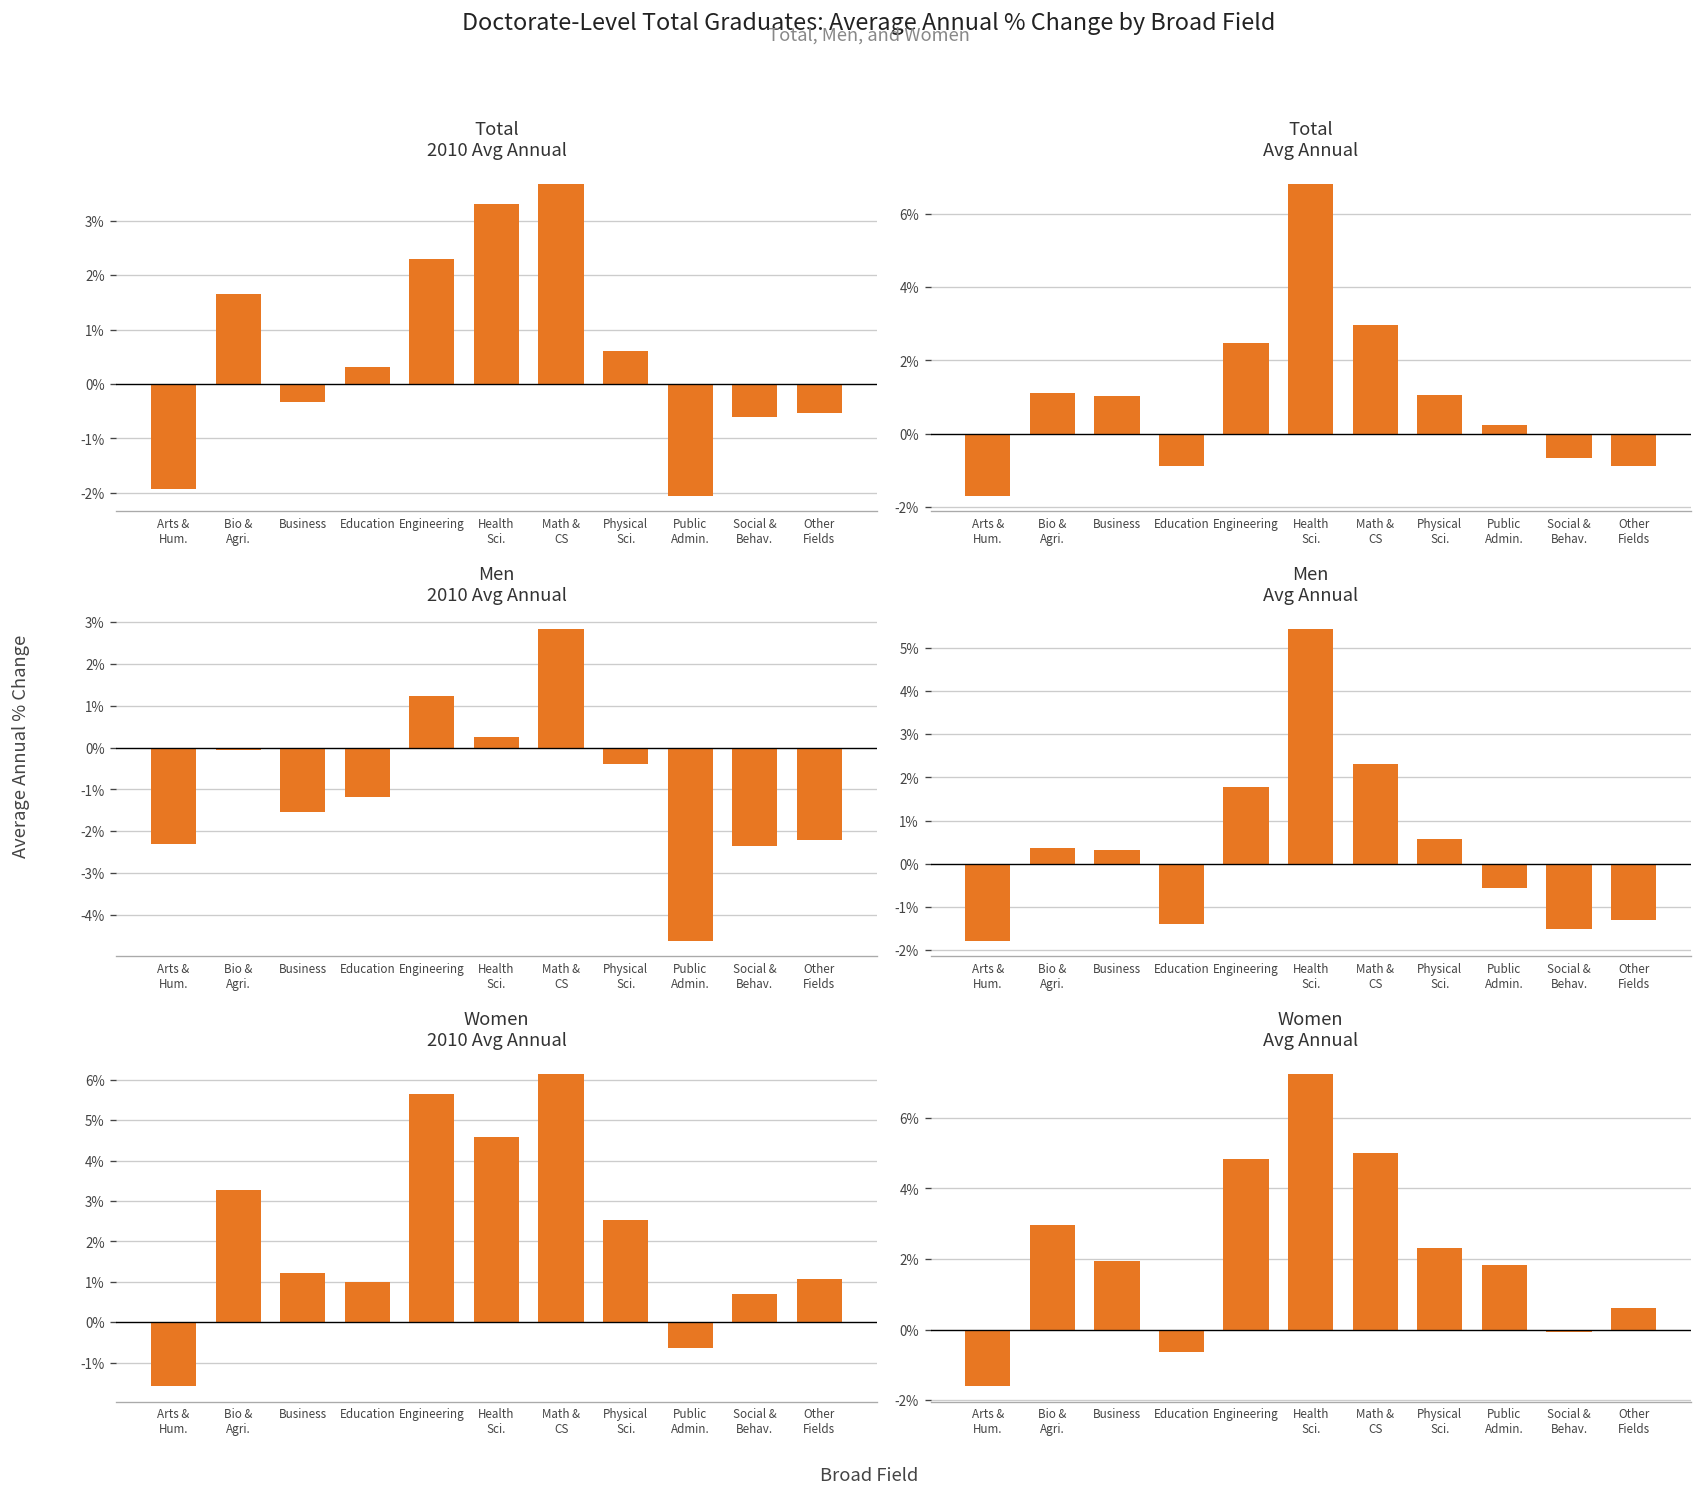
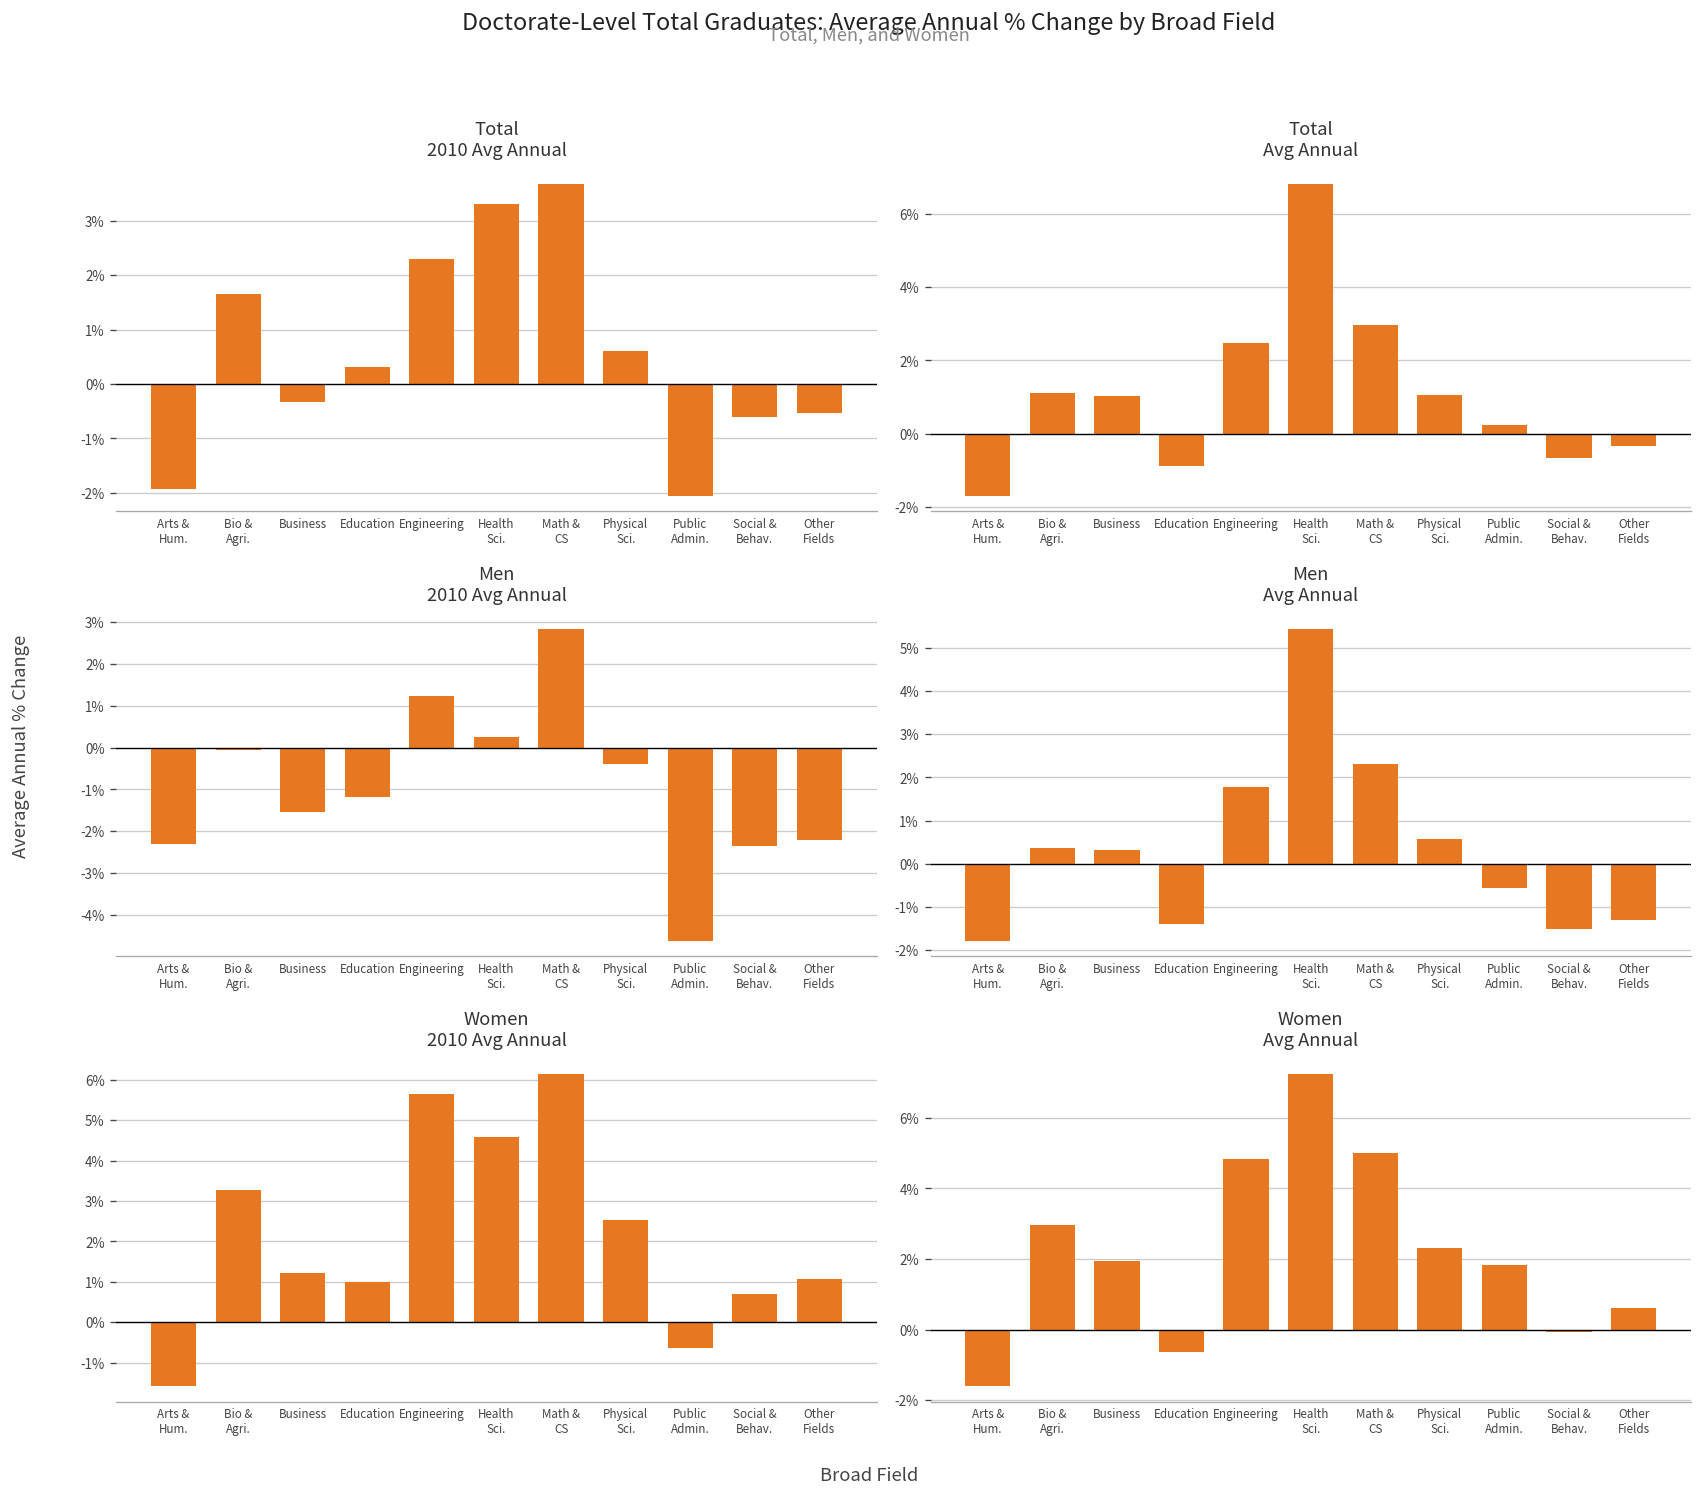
  {
    "Total 2010 Avg Annual": {
      "Arts & Hum.": "-1.9%",
      "Bio & Agri.": "1.6%",
      "Business": "-0.3%",
      "Education": "0.3%",
      "Engineering": "2.3%",
      "Health Sci.": "3.3%",
      "Math & CS": "3.7%",
      "Physical Sci.": "0.6%",
      "Public Admin.": "-2.1%",
      "Social & Behav.": "-0.6%",
      "Other Fields": "-0.5%"
    },
    "Total Avg Annual": {
      "Arts & Hum.": "-1.7%",
      "Bio & Agri.": "1.1%",
      "Business": "1.0%",
      "Education": "-0.9%",
      "Engineering": "2.5%",
      "Health Sci.": "6.8%",
      "Math & CS": "3.0%",
      "Physical Sci.": "1.1%",
      "Public Admin.": "0.2%",
      "Social & Behav.": "-0.7%",
-     "Other Fields": "-0.9%"
+     "Other Fields": "-0.3%"
    },
    "Men 2010 Avg Annual": {
      "Arts & Hum.": "-2.3%",
      "Business": "-1.5%",
      "Education": "-1.2%",
      "Engineering": "1.2%",
      "Health Sci.": "0.3%",
      "Math & CS": "2.8%",
      "Physical Sci.": "-0.4%",
      "Public Admin.": "-4.6%",
      "Social & Behav.": "-2.4%",
      "Other Fields": "-2.2%"
    },
    "Men Avg Annual": {
      "Arts & Hum.": "-1.8%",
      "Bio & Agri.": "0.4%",
      "Business": "0.3%",
      "Education": "-1.4%",
      "Engineering": "1.8%",
      "Health Sci.": "5.4%",
      "Math & CS": "2.3%",
      "Physical Sci.": "0.6%",
      "Public Admin.": "-0.6%",
      "Social & Behav.": "-1.5%",
      "Other Fields": "-1.3%"
    },
    "Women 2010 Avg Annual": {
      "Arts & Hum.": "-1.6%",
      "Bio & Agri.": "3.3%",
      "Business": "1.2%",
      "Education": "1.0%",
      "Engineering": "5.6%",
      "Health Sci.": "4.6%",
      "Math & CS": "6.1%",
      "Physical Sci.": "2.5%",
      "Public Admin.": "-0.6%",
      "Social & Behav.": "0.7%",
      "Other Fields": "1.1%"
    },
    "Women Avg Annual": {
      "Arts & Hum.": "-1.6%",
      "Bio & Agri.": "3.0%",
      "Business": "2.0%",
      "Education": "-0.6%",
      "Engineering": "4.8%",
      "Health Sci.": "7.2%",
      "Math & CS": "5.0%",
      "Physical Sci.": "2.3%",
      "Public Admin.": "1.8%",
      "Other Fields": "0.6%"
    }
  }
